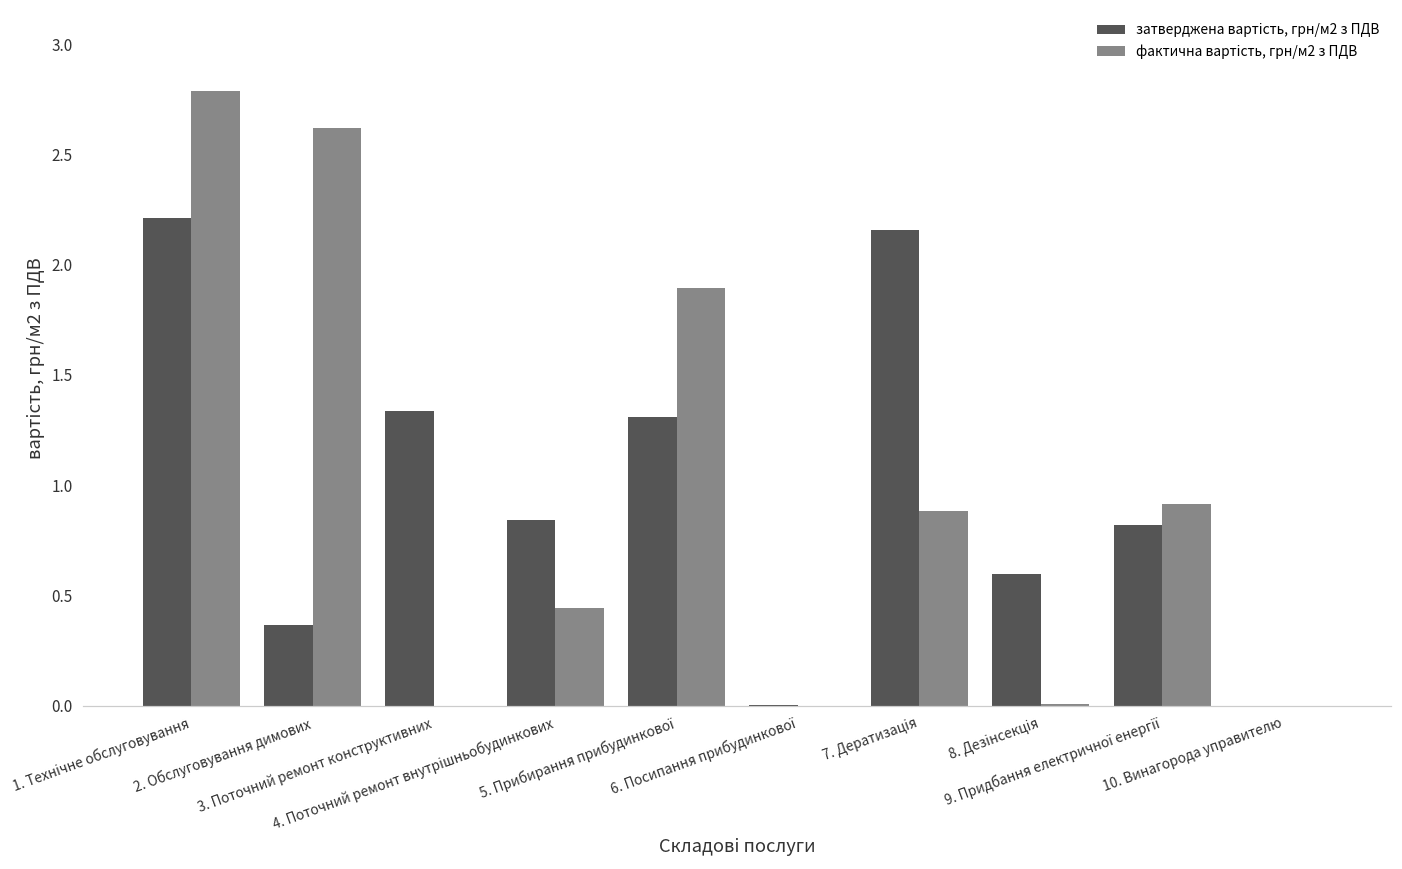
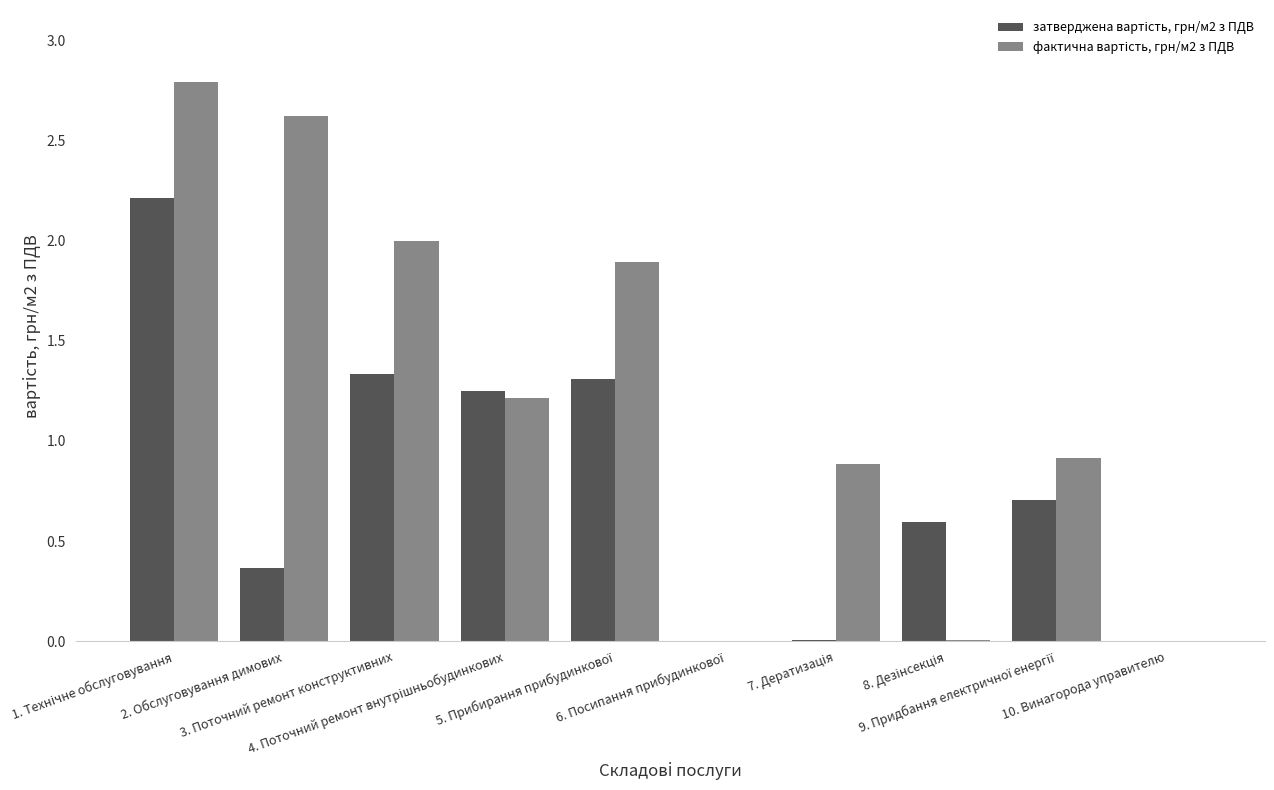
  {
    "затверджена вартість, грн/м2 з ПДВ": {
      "1. Технічне обслуговування": 2.21,
      "2. Обслуговування димових": 0.37,
      "3. Поточний ремонт конструктивних": 1.34,
-     "4. Поточний ремонт внутрішньобудинкових": 0.84,
+     "4. Поточний ремонт внутрішньобудинкових": 1.25,
      "5. Прибирання прибудинкової": 1.31,
-     "7. Дератизація": 2.16,
+     "7. Дератизація": 0.01,
      "8. Дезінсекція": 0.60,
-     "9. Придбання електричної енергії": 0.82,
+     "9. Придбання електричної енергії": 0.70,
      "10. Винагорода управителю": 0.00
    },
    "фактична вартість, грн/м2 з ПДВ": {
      "1. Технічне обслуговування": 2.79,
      "2. Обслуговування димових": 2.62,
-     "3. Поточний ремонт конструктивних": 0,
-     "4. Поточний ремонт внутрішньобудинкових": 0.44,
+     "3. Поточний ремонт конструктивних": 2,
+     "4. Поточний ремонт внутрішньобудинкових": 1.22,
      "5. Прибирання прибудинкової": 1.89,
      "6. Посипання прибудинкової": 0.00,
      "7. Дератизація": 0.88,
      "9. Придбання електричної енергії": 0.91,
      "10. Винагорода управителю": 0.00
    }
  }
